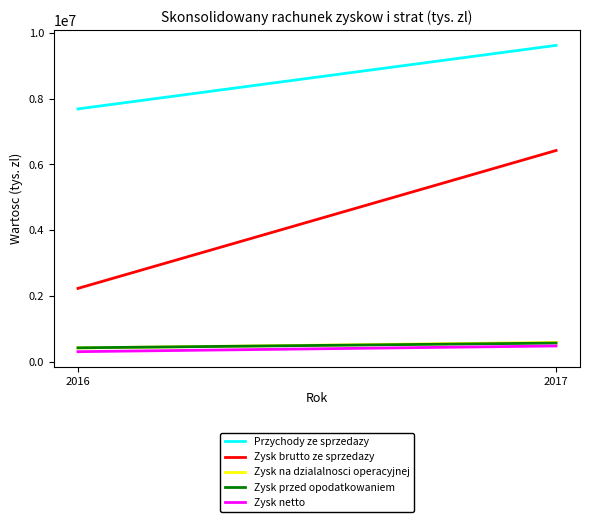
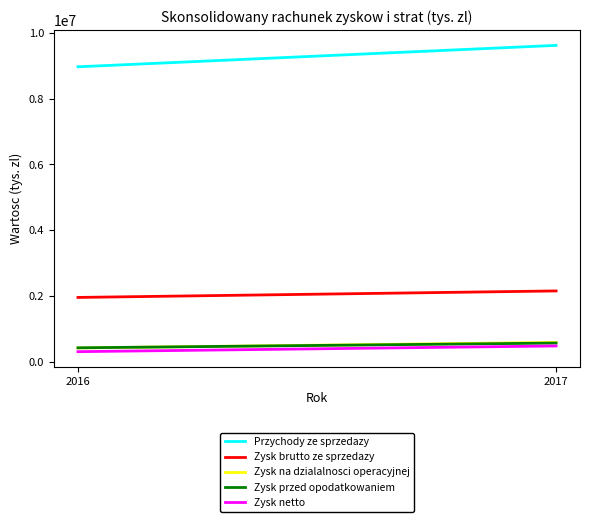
  {
    "Przychody ze sprzedazy": {
-     "2016": 7700000,
+     "2016": 9000000,
      "2017": 9600000
    },
    "Zysk brutto ze sprzedazy": {
-     "2016": 2200000,
-     "2017": 6400000
+     "2016": 2000000,
+     "2017": 2200000
    },
    "Zysk netto": {
      "2016": 300000,
      "2017": 500000
    }
  }
